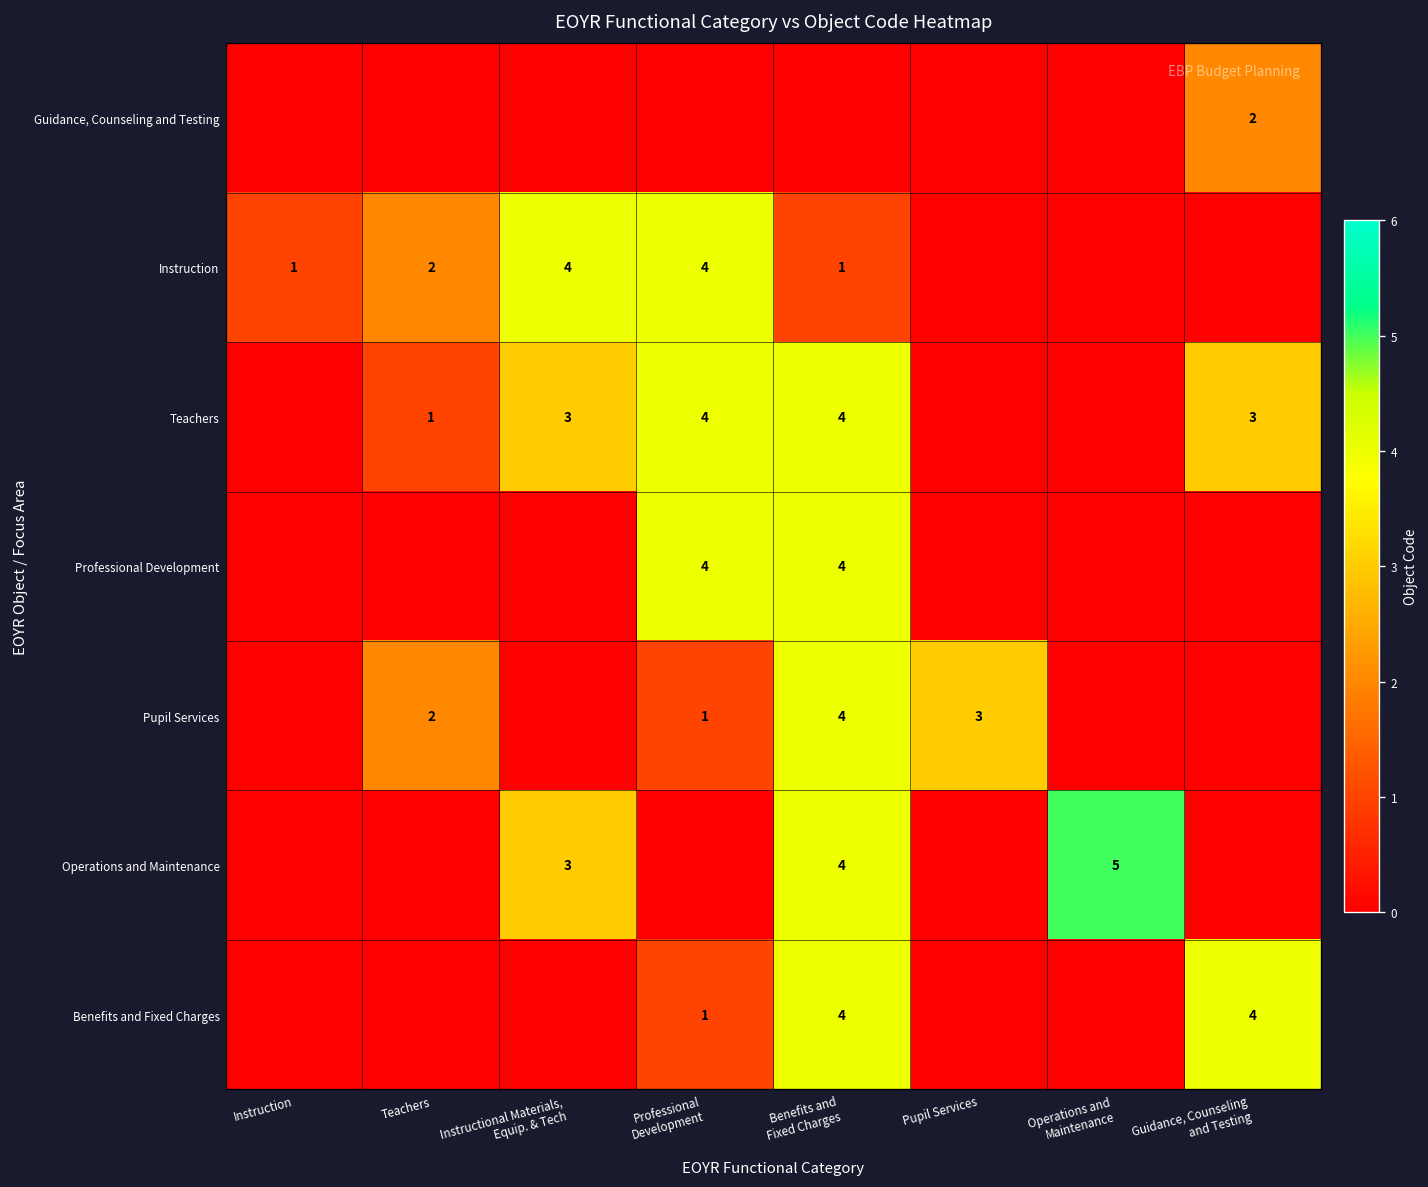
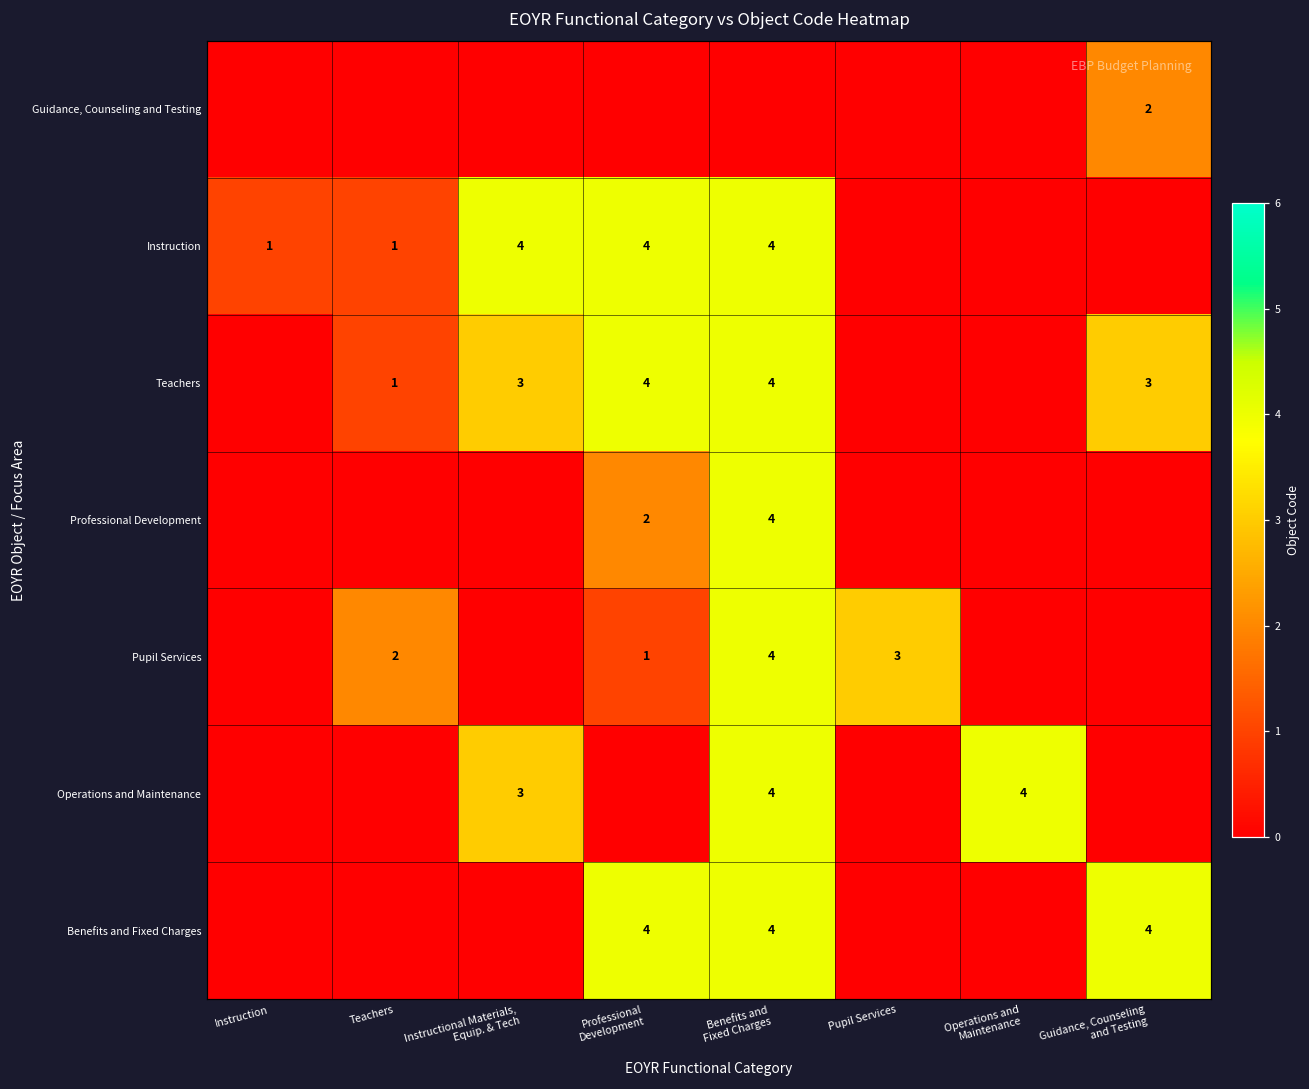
  {
    "Instruction": {
      "Instruction": 1,
-     "Teachers": 2,
+     "Teachers": 1,
      "Instructional Materials, Equip. & Tech": 4,
      "Professional Development": 4,
-     "Benefits and Fixed Charges": 1
+     "Benefits and Fixed Charges": 4
    },
    "Teachers": {
      "Teachers": 1,
      "Instructional Materials, Equip. & Tech": 3,
      "Professional Development": 4,
      "Benefits and Fixed Charges": 4,
      "Guidance, Counseling and Testing": 3
    },
    "Professional Development": {
-     "Professional Development": 4,
+     "Professional Development": 2,
      "Benefits and Fixed Charges": 4
    },
    "Pupil Services": {
      "Teachers": 2,
      "Professional Development": 1,
      "Benefits and Fixed Charges": 4,
      "Pupil Services": 3
    },
    "Operations and Maintenance": {
      "Instructional Materials, Equip. & Tech": 3,
      "Benefits and Fixed Charges": 4,
-     "Operations and Maintenance": 5
+     "Operations and Maintenance": 4
    },
    "Benefits and Fixed Charges": {
-     "Professional Development": 1,
+     "Professional Development": 4,
      "Benefits and Fixed Charges": 4,
      "Guidance, Counseling and Testing": 4
    }
  }
